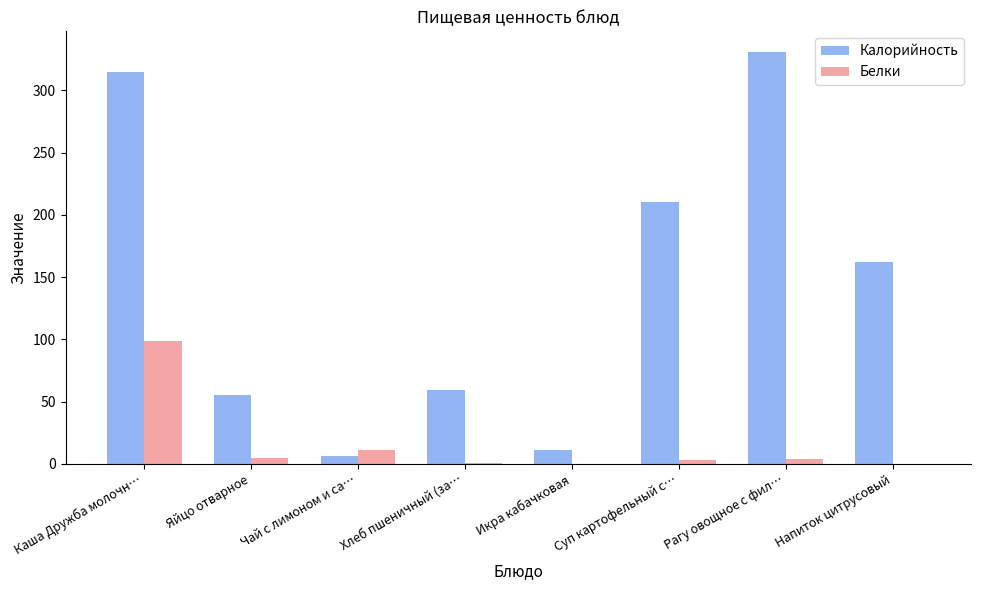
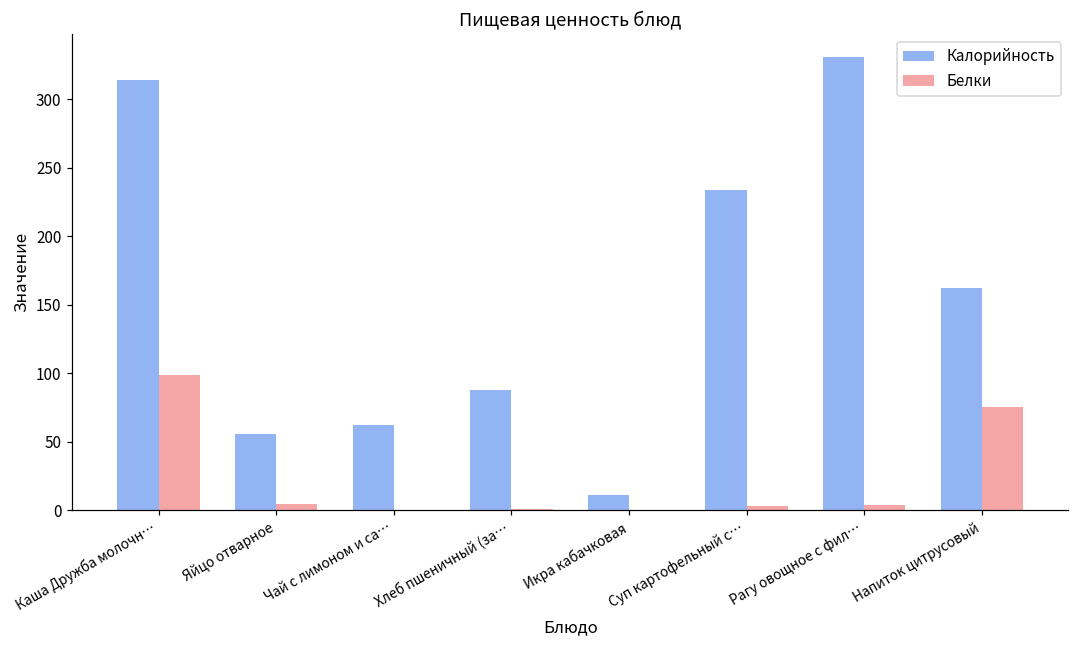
  {
    "Калорийность": {
      "Каша Дружба молочн…": 314,
      "Яйцо отварное": 56,
-     "Чай с лимоном и са…": 7,
-     "Хлеб пшеничный (за…": 59,
+     "Чай с лимоном и са…": 62,
+     "Хлеб пшеничный (за…": 88,
      "Икра кабачковая": 11,
-     "Суп картофельный с…": 210,
+     "Суп картофельный с…": 234,
      "Рагу овощное с фил…": 331,
      "Напиток цитрусовый": 162
    },
    "Белки": {
      "Каша Дружба молочн…": 99,
      "Яйцо отварное": 5,
-     "Чай с лимоном и са…": 11,
+     "Чай с лимоном и са…": 0,
      "Суп картофельный с…": 3,
      "Рагу овощное с фил…": 4,
-     "Напиток цитрусовый": 0
+     "Напиток цитрусовый": 76
    }
  }
